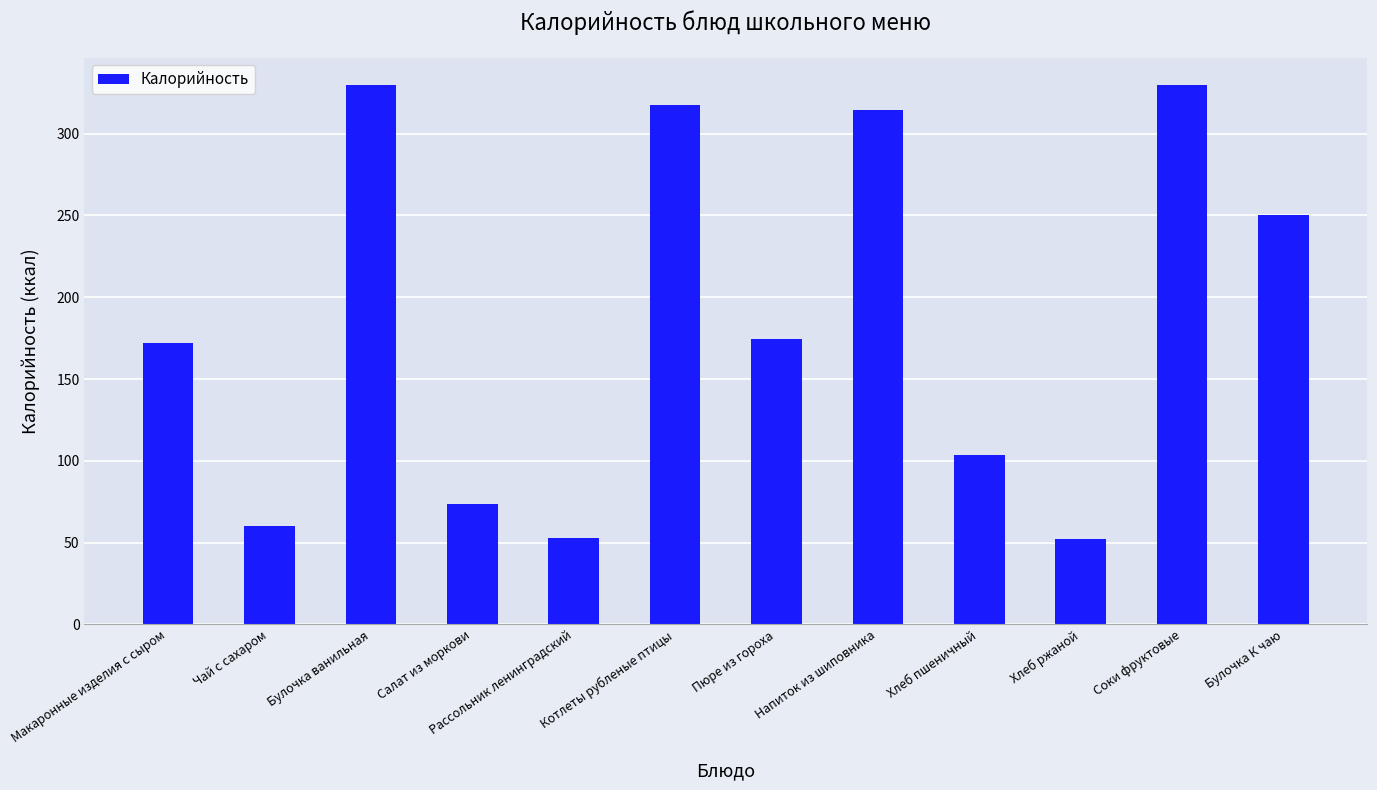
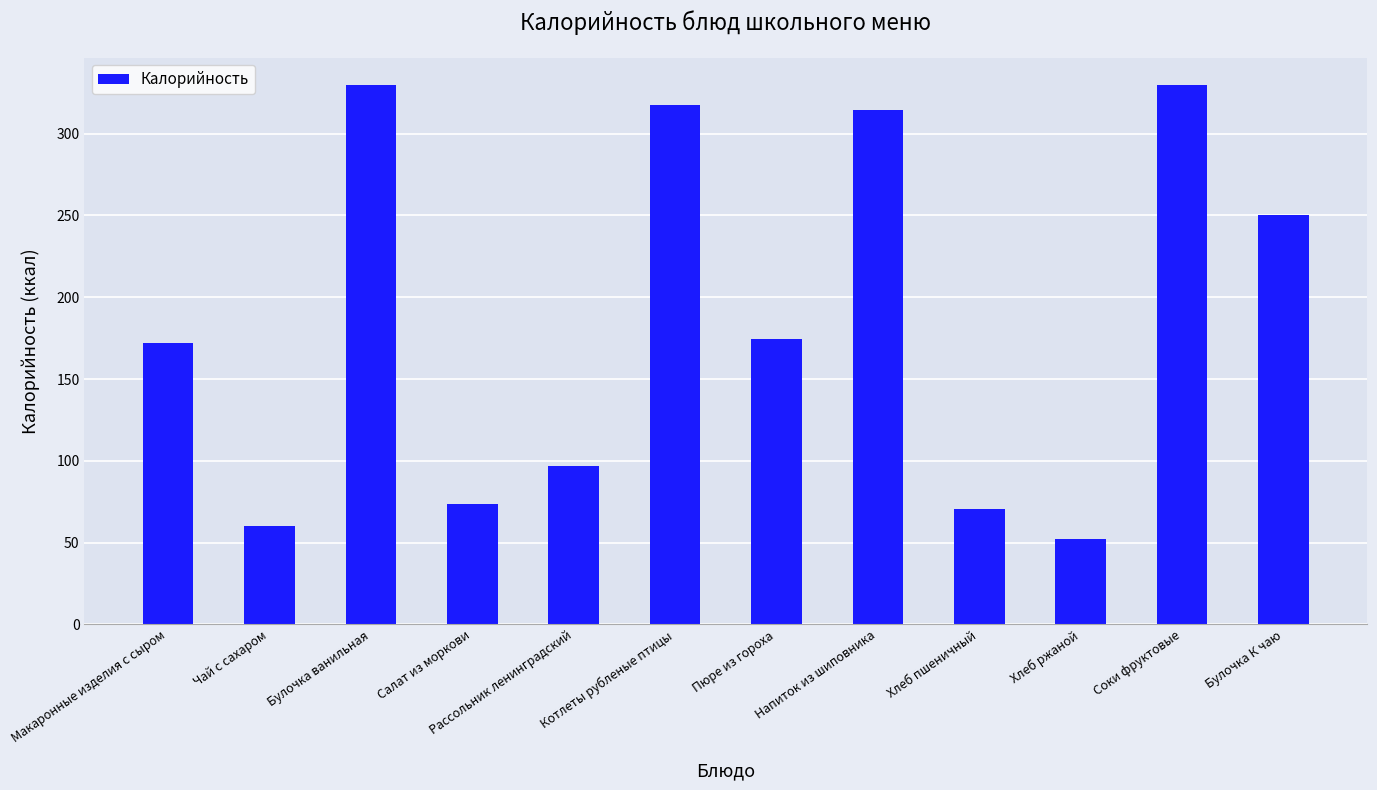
  {
    "Макаронные изделия с сыром": 172,
    "Чай с сахаром": 60,
    "Булочка ванильная": 330,
    "Салат из моркови": 74,
-   "Рассольник ленинградский": 53,
+   "Рассольник ленинградский": 97,
    "Котлеты рубленые птицы": 317,
    "Пюре из гороха": 175,
    "Напиток из шиповника": 314,
-   "Хлеб пшеничный": 103,
+   "Хлеб пшеничный": 71,
    "Хлеб ржаной": 52,
    "Соки фруктовые": 330,
    "Булочка К чаю": 250
  }
